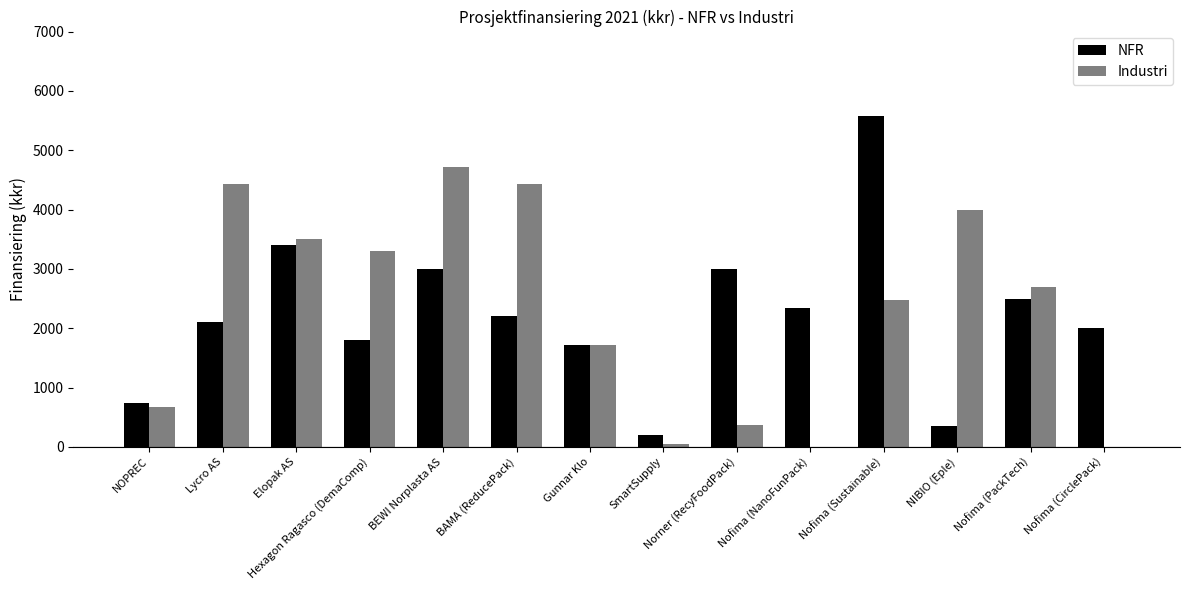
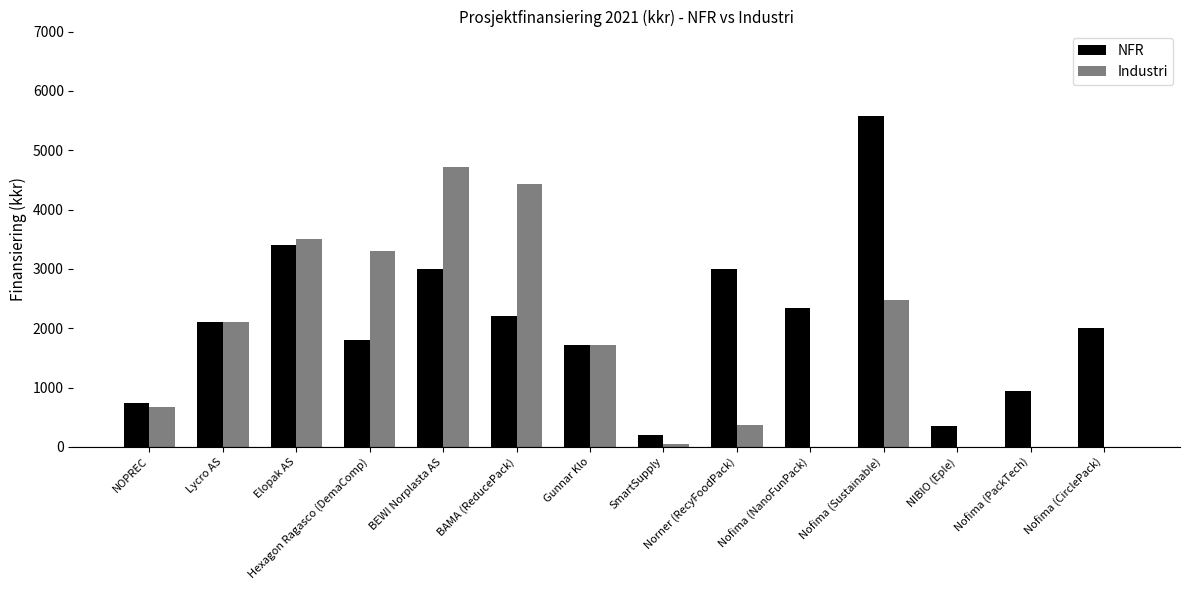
  {
    "NFR": {
      "NOPREC": 700,
      "Lycro AS": 2100,
      "Elopak AS": 3400,
      "Hexagon Ragasco (DemaComp)": 1800,
      "BEWI Norplasta AS": 3000,
      "BAMA (ReducePack)": 2200,
      "Gunnar Klo": 1700,
      "SmartSupply": 200,
      "Norner (RecyFoodPack)": 3000,
      "Nofima (NanoFunPack)": 2300,
      "Nofima (Sustainable)": 5600,
      "NIBIO (Eple)": 400,
-     "Nofima (PackTech)": 2500,
+     "Nofima (PackTech)": 900,
      "Nofima (CirclePack)": 2000
    },
    "Industri": {
      "NOPREC": 700,
-     "Lycro AS": 4400,
+     "Lycro AS": 2100,
      "Elopak AS": 3500,
      "Hexagon Ragasco (DemaComp)": 3300,
      "BEWI Norplasta AS": 4700,
      "BAMA (ReducePack)": 4400,
      "Gunnar Klo": 1700,
      "SmartSupply": 100,
      "Norner (RecyFoodPack)": 400,
      "Nofima (NanoFunPack)": 0,
      "Nofima (Sustainable)": 2500,
-     "NIBIO (Eple)": 4000,
-     "Nofima (PackTech)": 2700,
+     "NIBIO (Eple)": 0,
+     "Nofima (PackTech)": 0,
      "Nofima (CirclePack)": 0
    }
  }
